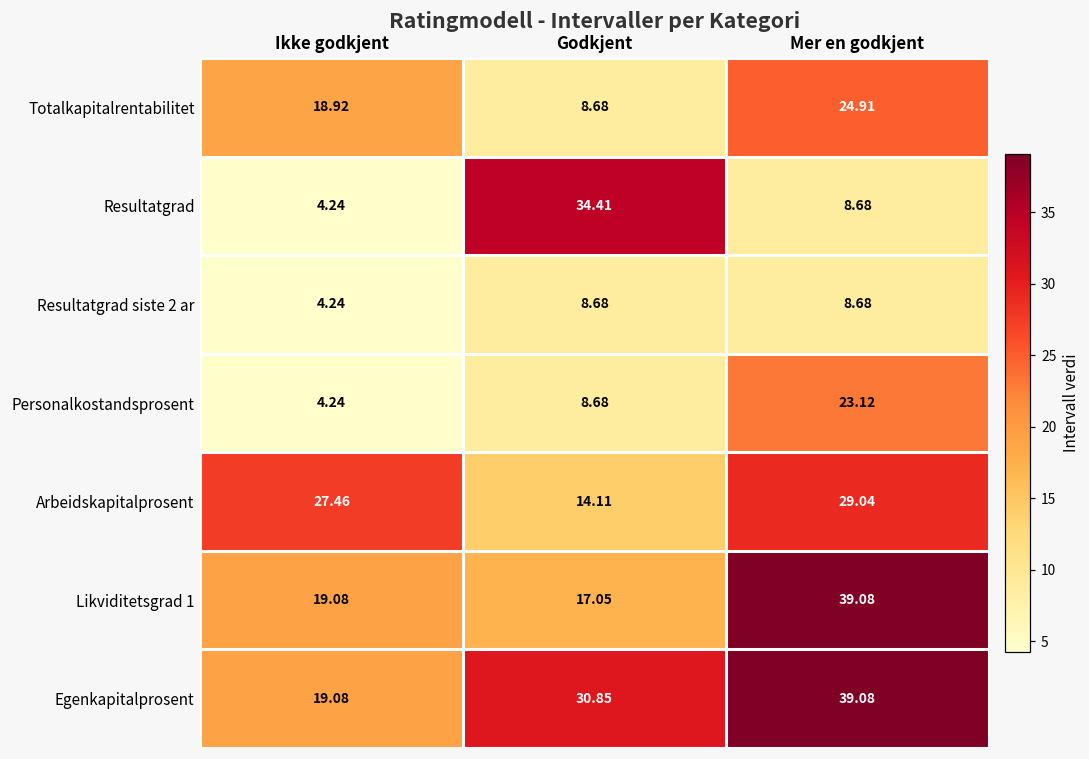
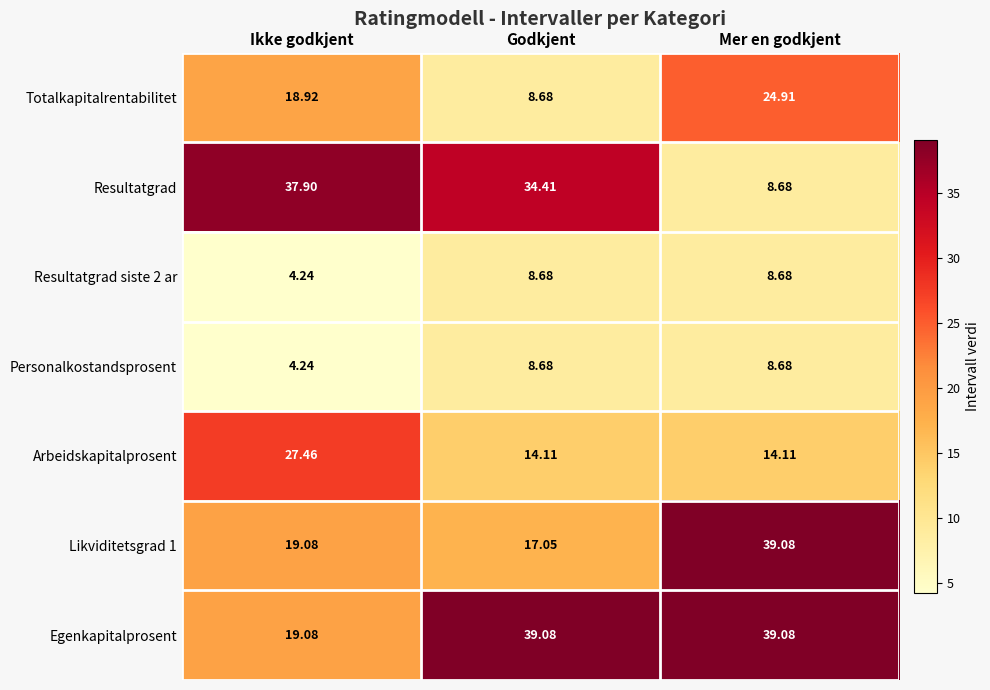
  {
    "Totalkapitalrentabilitet": {
      "Ikke godkjent": 18.92,
      "Godkjent": 8.68,
      "Mer en godkjent": 24.91
    },
    "Resultatgrad": {
-     "Ikke godkjent": 4.24,
+     "Ikke godkjent": 37.90,
      "Godkjent": 34.41,
      "Mer en godkjent": 8.68
    },
    "Resultatgrad siste 2 ar": {
      "Ikke godkjent": 4.24,
      "Godkjent": 8.68,
      "Mer en godkjent": 8.68
    },
    "Personalkostandsprosent": {
      "Ikke godkjent": 4.24,
      "Godkjent": 8.68,
-     "Mer en godkjent": 23.12
+     "Mer en godkjent": 8.68
    },
    "Arbeidskapitalprosent": {
      "Ikke godkjent": 27.46,
      "Godkjent": 14.11,
-     "Mer en godkjent": 29.04
+     "Mer en godkjent": 14.11
    },
    "Likviditetsgrad 1": {
      "Ikke godkjent": 19.08,
      "Godkjent": 17.05,
      "Mer en godkjent": 39.08
    },
    "Egenkapitalprosent": {
      "Ikke godkjent": 19.08,
-     "Godkjent": 30.85,
+     "Godkjent": 39.08,
      "Mer en godkjent": 39.08
    }
  }
